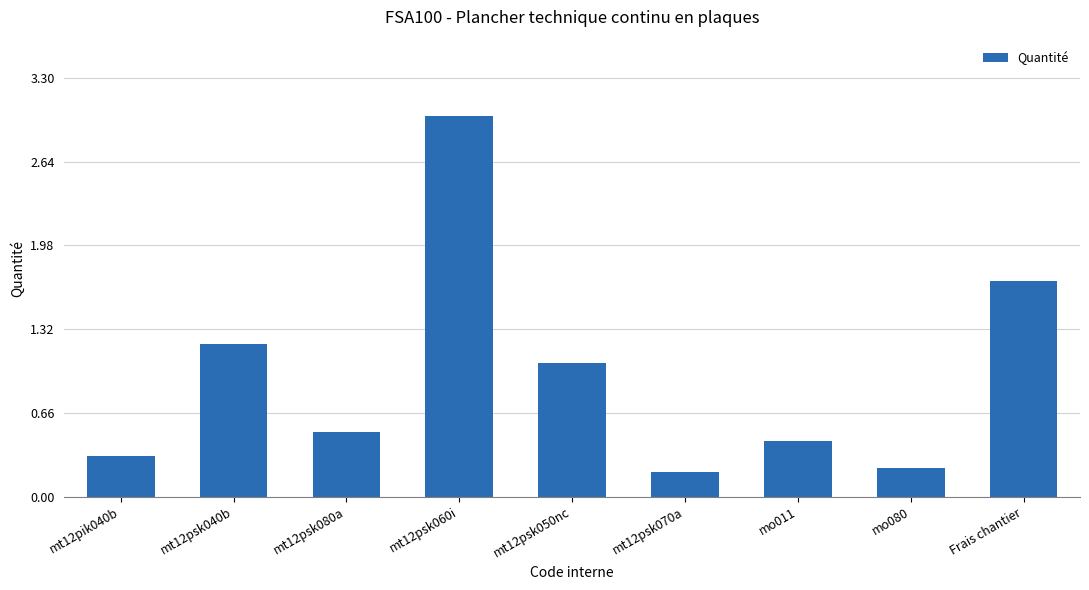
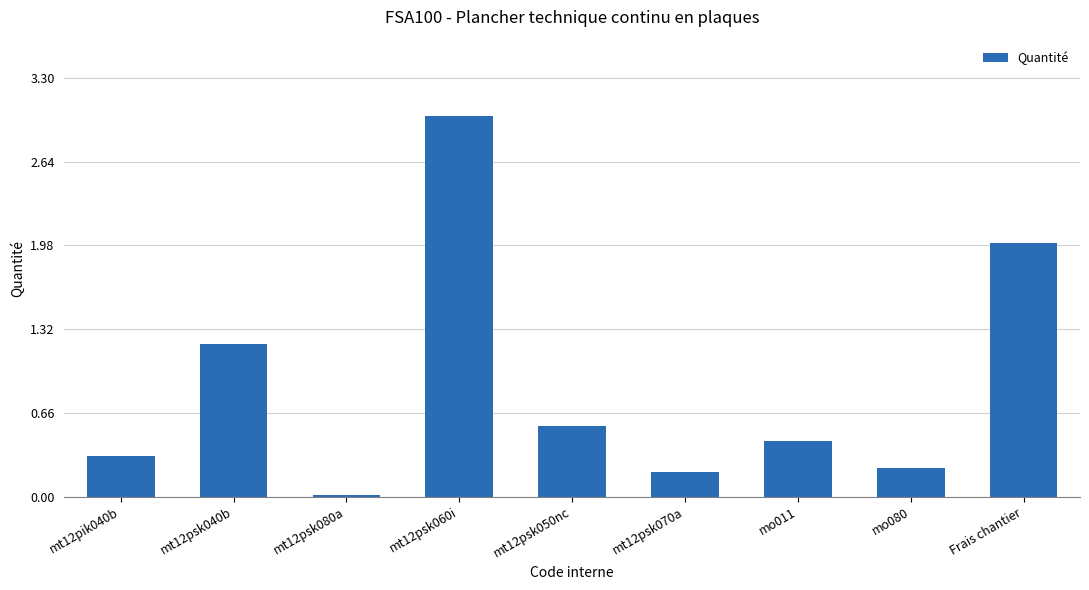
  {
    "mt12pik040b": 0.32,
    "mt12psk040b": 1.20,
-   "mt12psk080a": 0.51,
+   "mt12psk080a": 0.01,
    "mt12psk060i": 3.00,
-   "mt12psk050nc": 1.05,
+   "mt12psk050nc": 0.56,
    "mt12psk070a": 0.19,
    "mo011": 0.44,
    "mo080": 0.23,
-   "Frais chantier": 1.7
+   "Frais chantier": 2.0
  }
